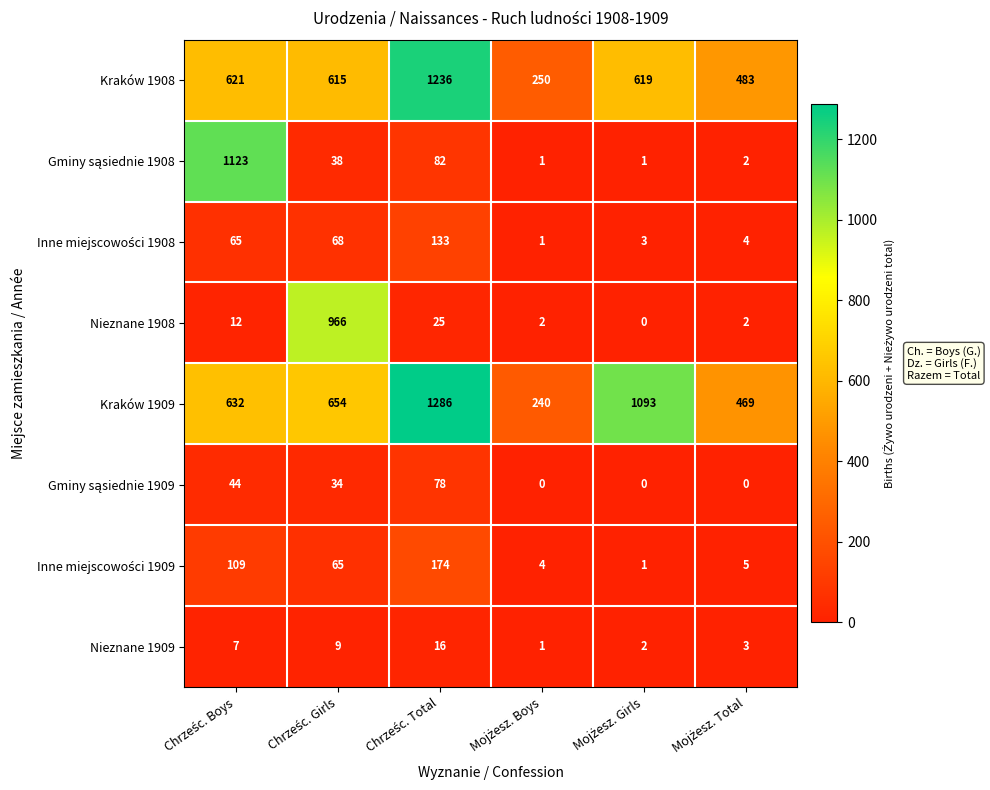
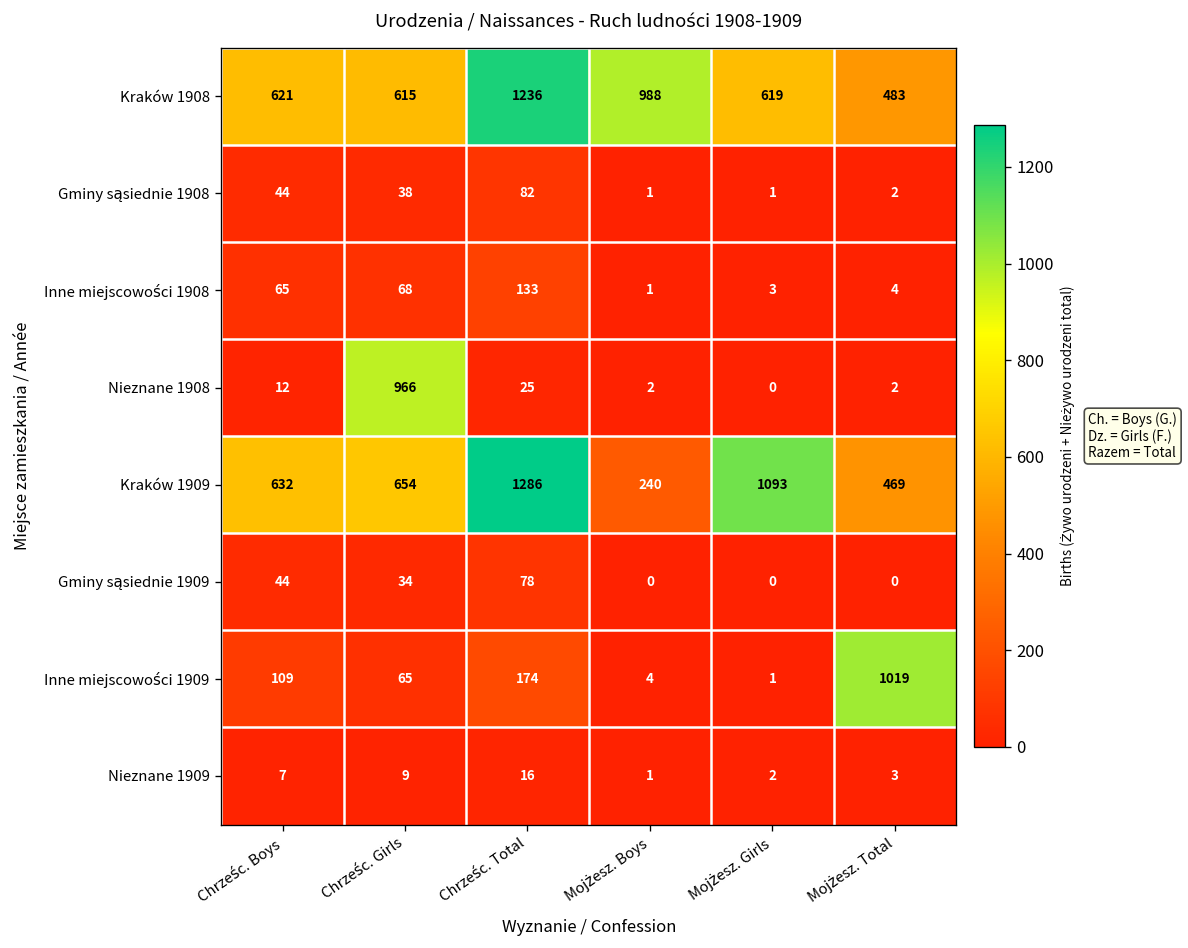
  {
    "Kraków 1908": {
      "Chrześc. Boys": 621,
      "Chrześc. Girls": 615,
      "Chrześc. Total": 1236,
-     "Mojżesz. Boys": 250,
+     "Mojżesz. Boys": 988,
      "Mojżesz. Girls": 619,
      "Mojżesz. Total": 483
    },
    "Gminy sąsiednie 1908": {
-     "Chrześc. Boys": 1123,
+     "Chrześc. Boys": 44,
      "Chrześc. Girls": 38,
      "Chrześc. Total": 82,
      "Mojżesz. Boys": 1,
      "Mojżesz. Girls": 1,
      "Mojżesz. Total": 2
    },
    "Inne miejscowości 1908": {
      "Chrześc. Boys": 65,
      "Chrześc. Girls": 68,
      "Chrześc. Total": 133,
      "Mojżesz. Boys": 1,
      "Mojżesz. Girls": 3,
      "Mojżesz. Total": 4
    },
    "Nieznane 1908": {
      "Chrześc. Boys": 12,
      "Chrześc. Girls": 966,
      "Chrześc. Total": 25,
      "Mojżesz. Boys": 2,
      "Mojżesz. Girls": 0,
      "Mojżesz. Total": 2
    },
    "Kraków 1909": {
      "Chrześc. Boys": 632,
      "Chrześc. Girls": 654,
      "Chrześc. Total": 1286,
      "Mojżesz. Boys": 240,
      "Mojżesz. Girls": 1093,
      "Mojżesz. Total": 469
    },
    "Gminy sąsiednie 1909": {
      "Chrześc. Boys": 44,
      "Chrześc. Girls": 34,
      "Chrześc. Total": 78,
      "Mojżesz. Boys": 0,
      "Mojżesz. Girls": 0,
      "Mojżesz. Total": 0
    },
    "Inne miejscowości 1909": {
      "Chrześc. Boys": 109,
      "Chrześc. Girls": 65,
      "Chrześc. Total": 174,
      "Mojżesz. Boys": 4,
      "Mojżesz. Girls": 1,
-     "Mojżesz. Total": 5
+     "Mojżesz. Total": 1019
    },
    "Nieznane 1909": {
      "Chrześc. Boys": 7,
      "Chrześc. Girls": 9,
      "Chrześc. Total": 16,
      "Mojżesz. Boys": 1,
      "Mojżesz. Girls": 2,
      "Mojżesz. Total": 3
    }
  }
